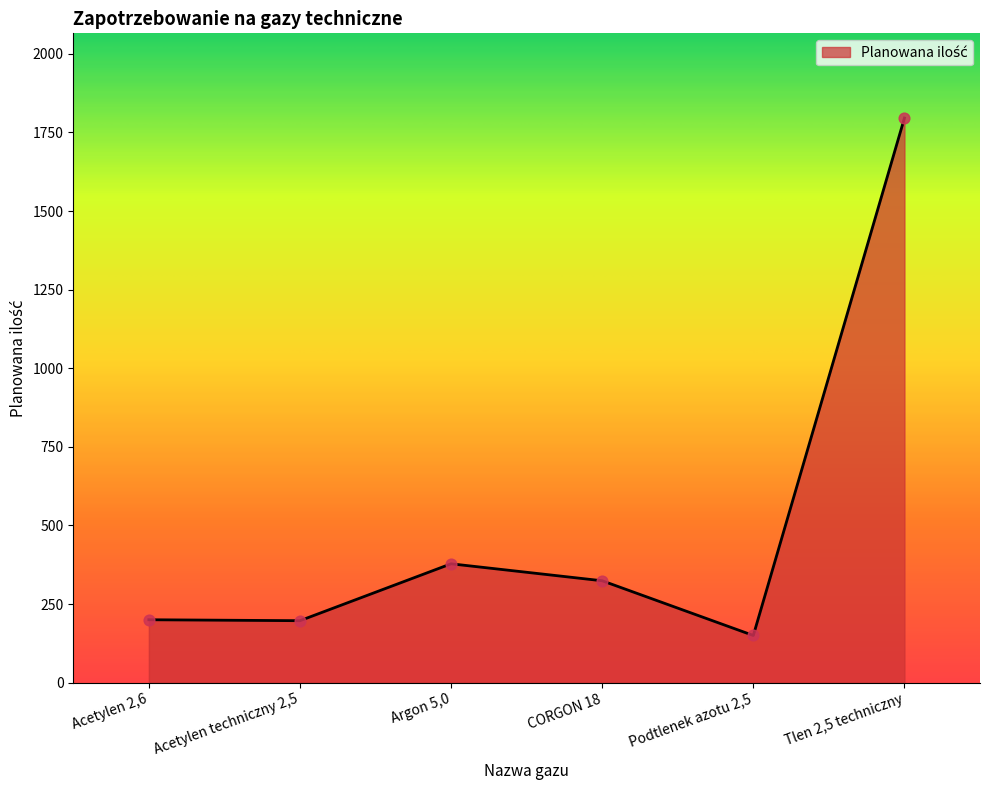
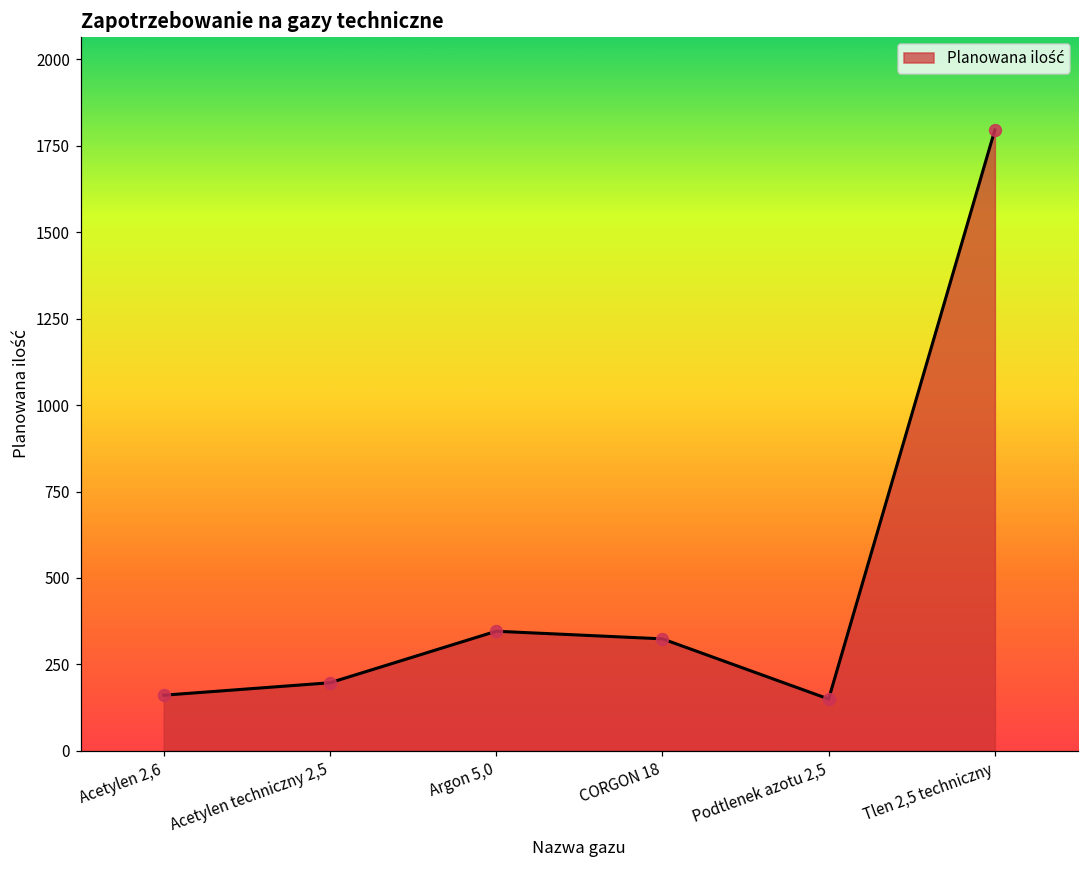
  {
-   "Acetylen 2,6": 200,
+   "Acetylen 2,6": 160,
    "Acetylen techniczny 2,5": 200,
-   "Argon 5,0": 380,
+   "Argon 5,0": 350,
    "CORGON 18": 320,
    "Podtlenek azotu 2,5": 150,
    "Tlen 2,5 techniczny": 1800
  }
